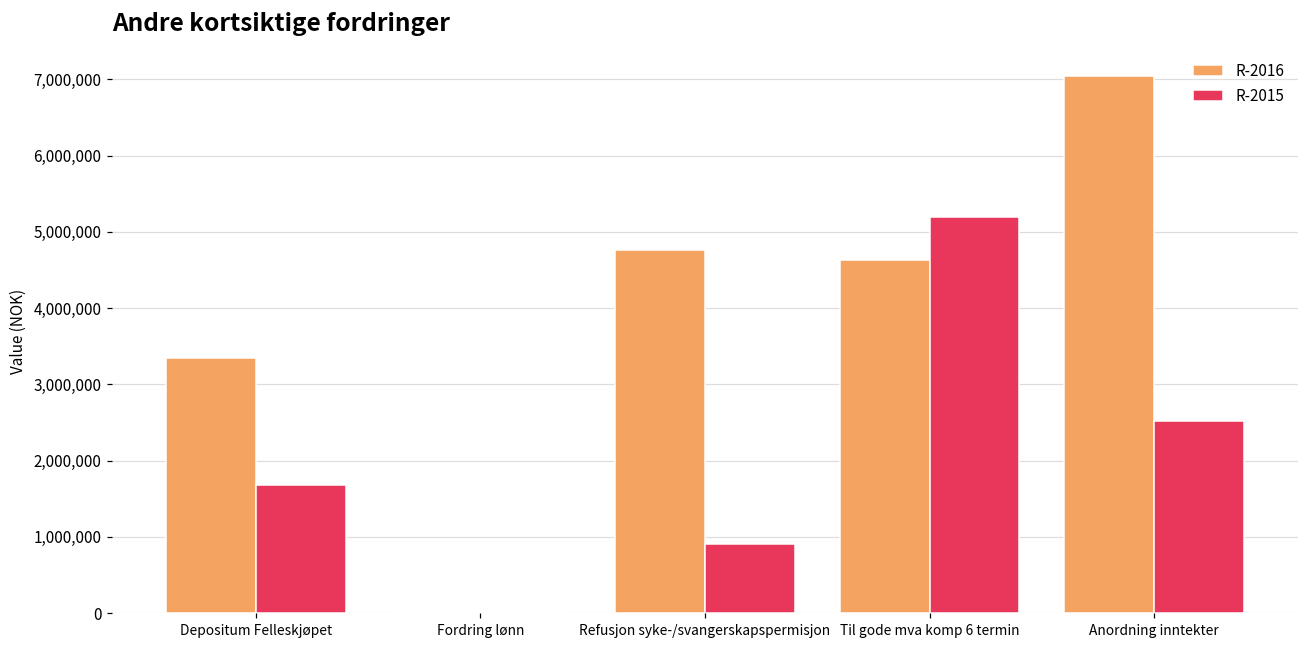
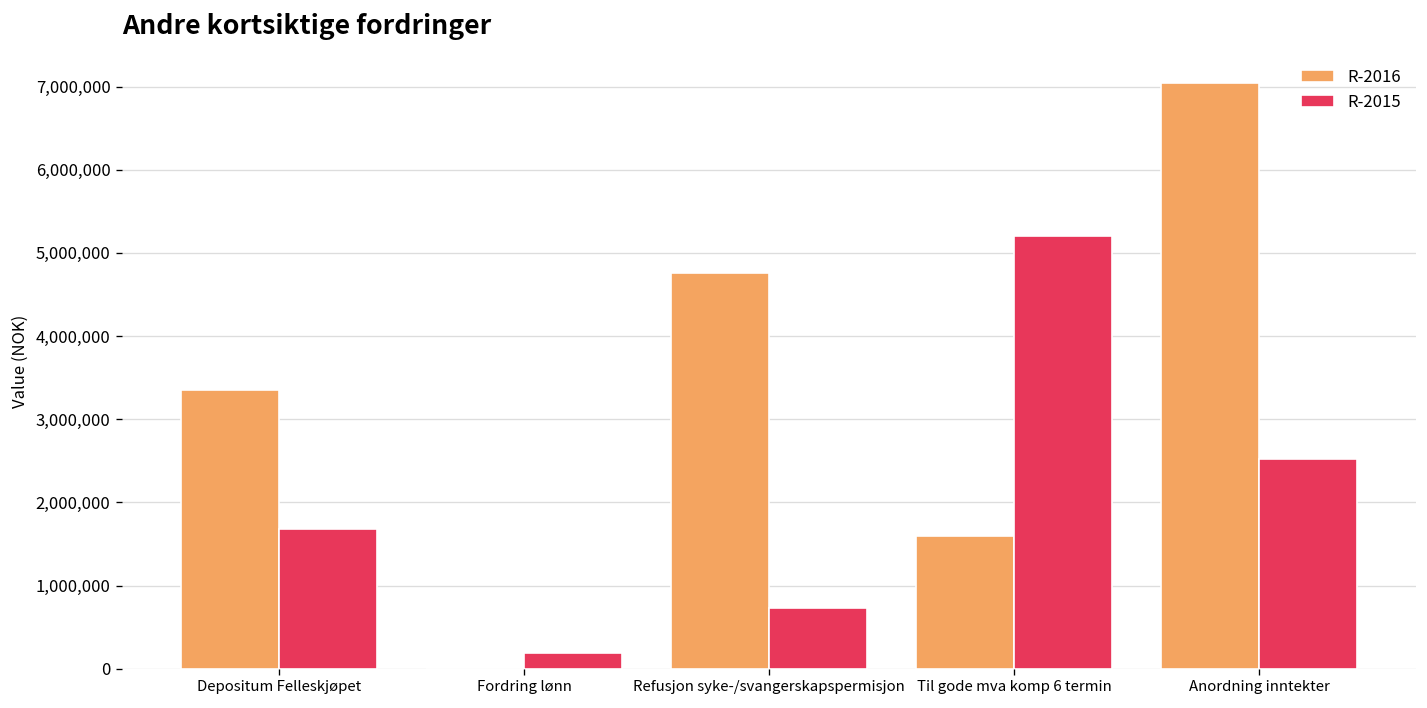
  {
    "R-2016": {
      "Depositum Felleskjøpet": "3,300,000",
      "Refusjon syke-/svangerskapspermisjon": "4,800,000",
-     "Til gode mva komp 6 termin": "4,600,000",
+     "Til gode mva komp 6 termin": "1,600,000",
      "Anordning inntekter": "7,000,000"
    },
    "R-2015": {
      "Depositum Felleskjøpet": "1,700,000",
-     "Fordring lønn": "0",
-     "Refusjon syke-/svangerskapspermisjon": "900,000",
+     "Fordring lønn": "200,000",
+     "Refusjon syke-/svangerskapspermisjon": "700,000",
      "Til gode mva komp 6 termin": "5,200,000",
      "Anordning inntekter": "2,500,000"
    }
  }
